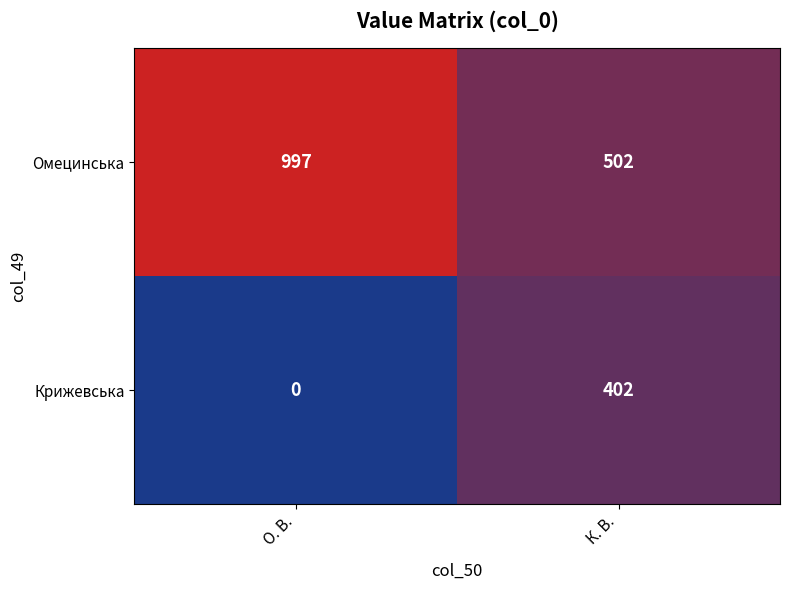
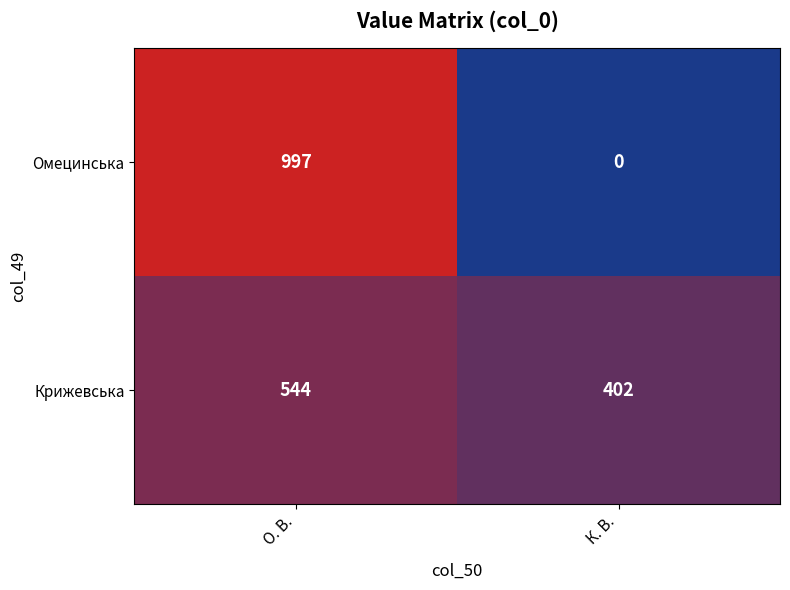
  {
    "Омецинська": {
      "О. В.": 997,
-     "К. В.": 502
+     "К. В.": 0
    },
    "Крижевська": {
-     "О. В.": 0,
+     "О. В.": 544,
      "К. В.": 402
    }
  }
